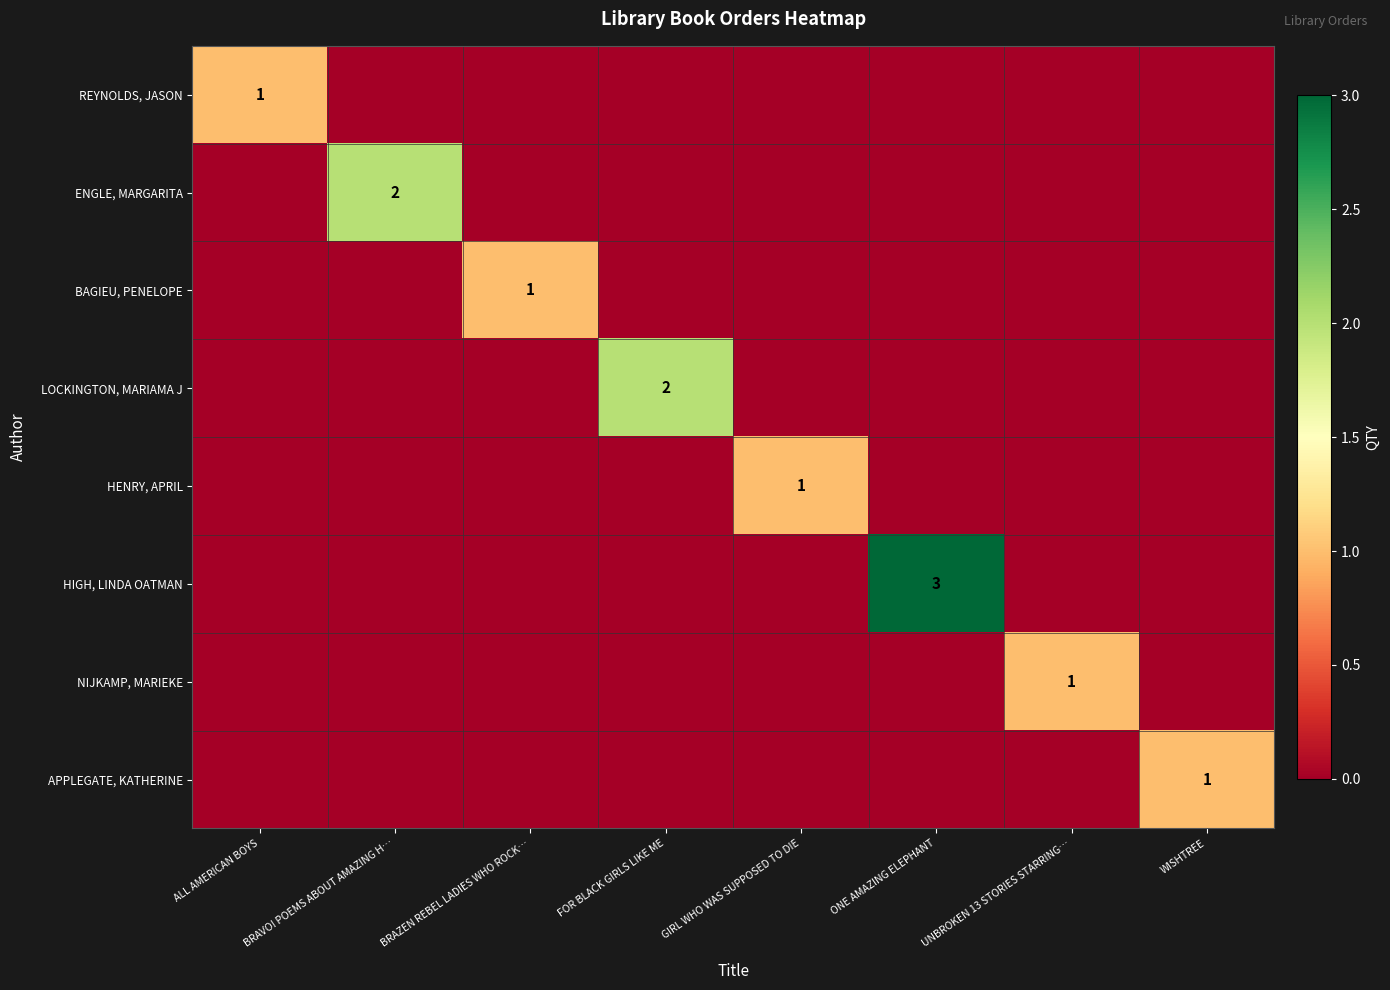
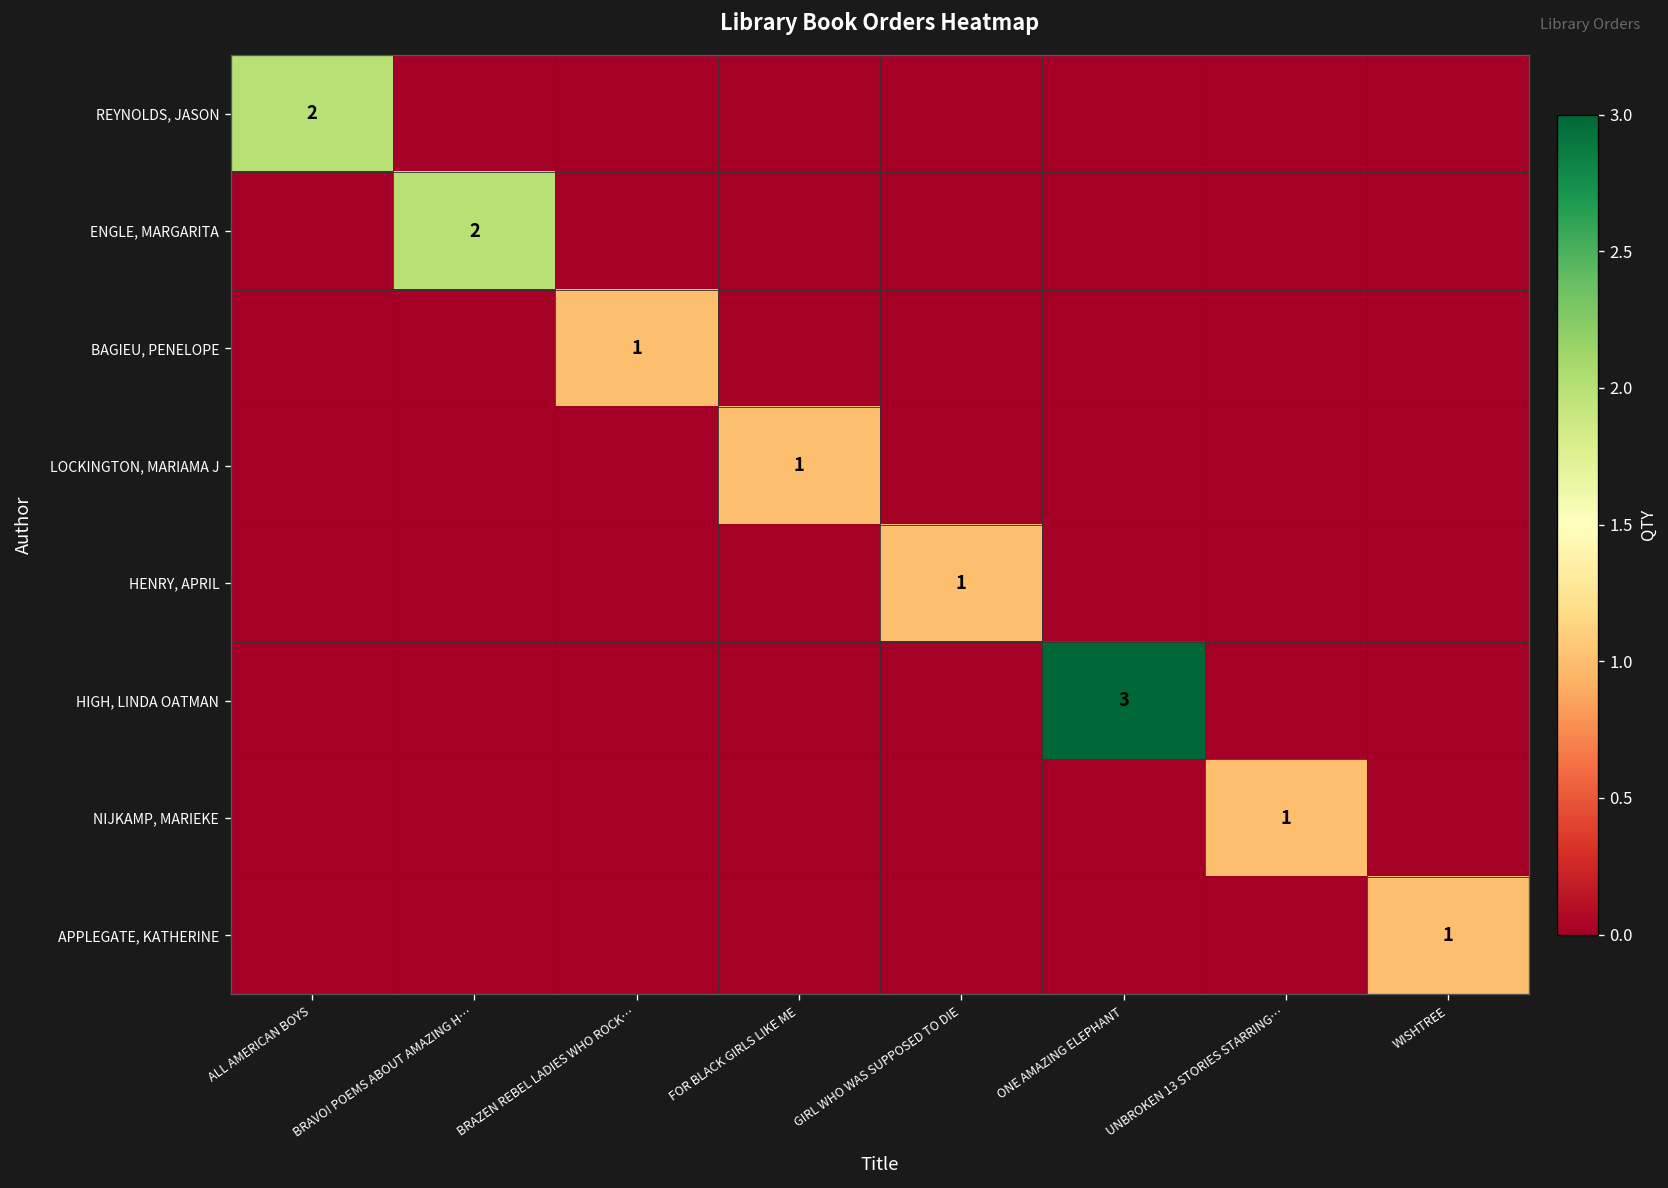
  {
    "REYNOLDS, JASON": {
-     "ALL AMERICAN BOYS": 1
+     "ALL AMERICAN BOYS": 2
    },
    "ENGLE, MARGARITA": {
      "BRAVO! POEMS ABOUT AMAZING H…": 2
    },
    "BAGIEU, PENELOPE": {
      "BRAZEN REBEL LADIES WHO ROCK…": 1
    },
    "LOCKINGTON, MARIAMA J": {
-     "FOR BLACK GIRLS LIKE ME": 2
+     "FOR BLACK GIRLS LIKE ME": 1
    },
    "HENRY, APRIL": {
      "GIRL WHO WAS SUPPOSED TO DIE": 1
    },
    "HIGH, LINDA OATMAN": {
      "ONE AMAZING ELEPHANT": 3
    },
    "NIJKAMP, MARIEKE": {
      "UNBROKEN 13 STORIES STARRING…": 1
    },
    "APPLEGATE, KATHERINE": {
      "WISHTREE": 1
    }
  }
